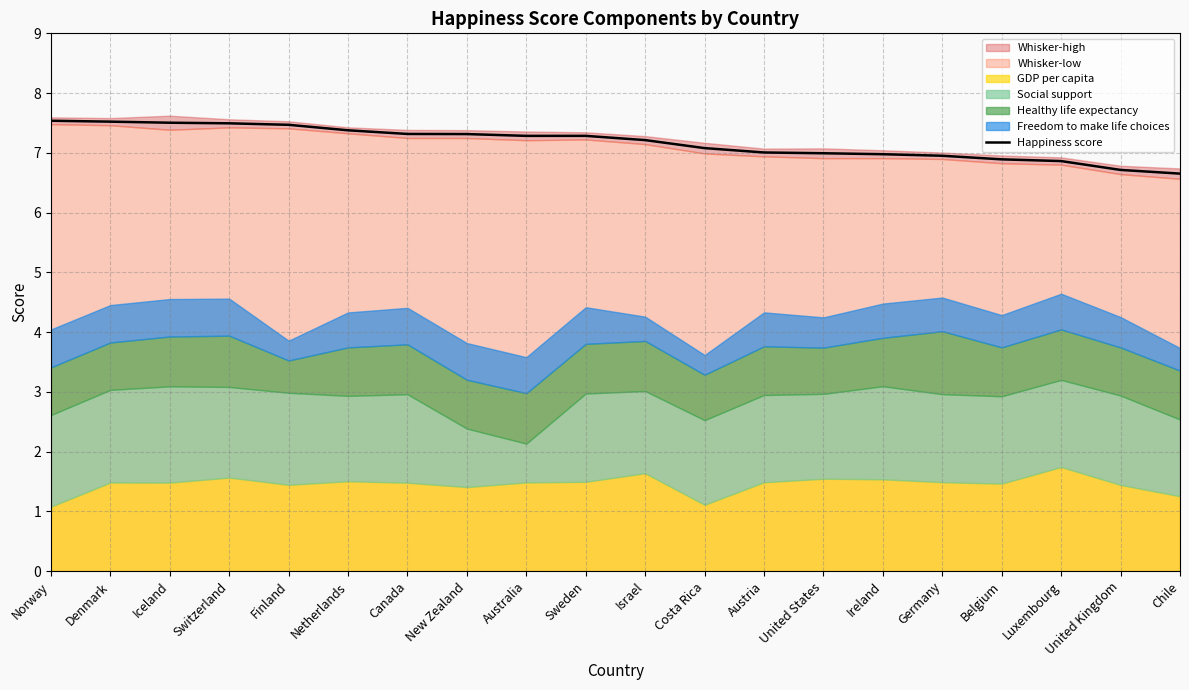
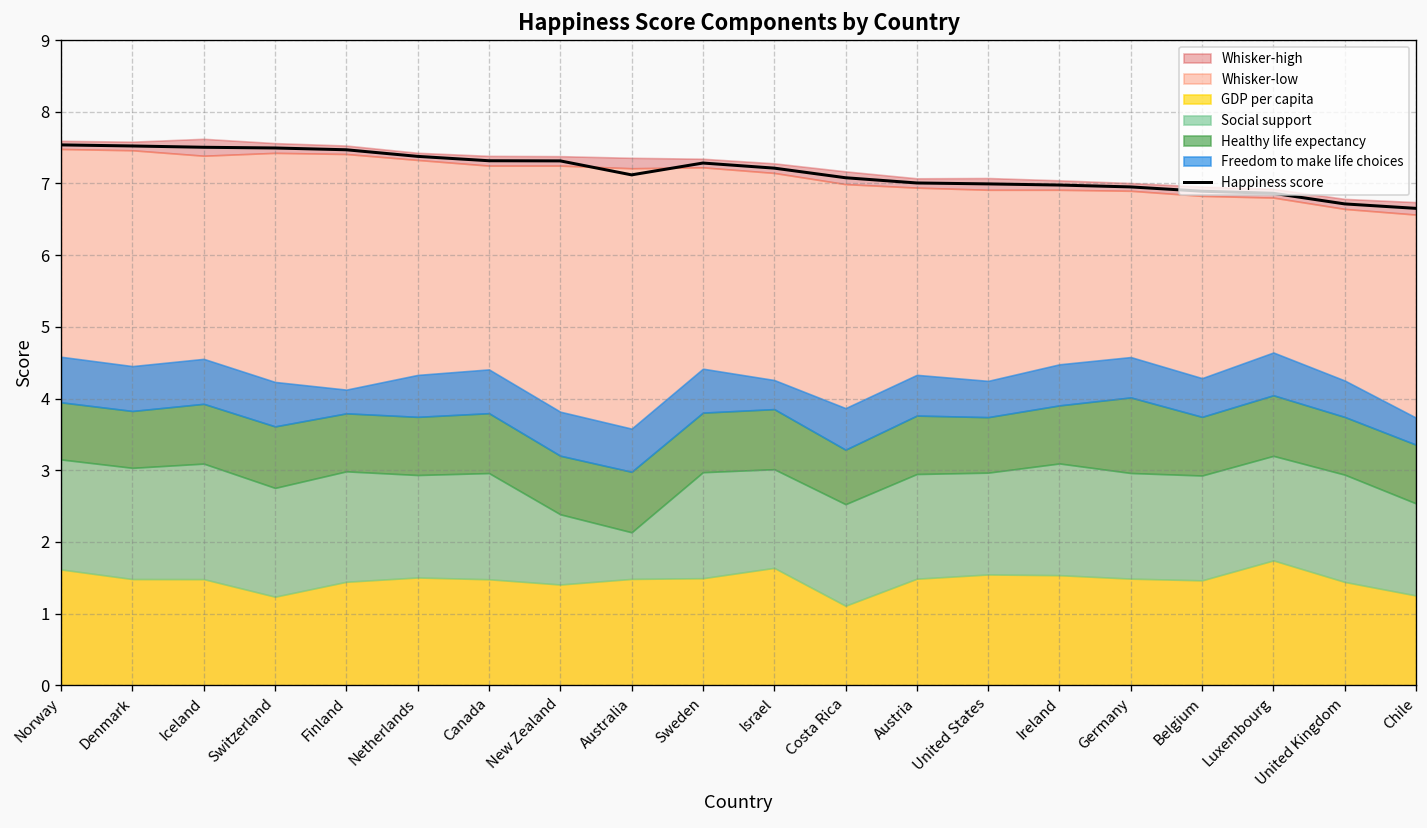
  {
    "Happiness score": {
      "Norway": 7.5,
      "Denmark": 7.5,
      "Iceland": 7.5,
      "Switzerland": 7.5,
      "Finland": 7.5,
      "Netherlands": 7.4,
      "Canada": 7.3,
      "New Zealand": 7.3,
-     "Australia": 7.3,
+     "Australia": 7.1,
      "Sweden": 7.3,
      "Israel": 7.2,
      "Costa Rica": 7.1,
      "Austria": 7.0,
      "United States": 7.0,
      "Ireland": 7.0,
      "Germany": 7.0,
      "Belgium": 6.9,
      "Luxembourg": 6.9,
      "United Kingdom": 6.7,
      "Chile": 6.7
    },
    "GDP per capita": {
-     "Norway": 1.1,
+     "Norway": 1.6,
      "Denmark": 1.5,
      "Iceland": 1.5,
-     "Switzerland": 1.6,
+     "Switzerland": 1.2,
      "Finland": 1.4,
      "Netherlands": 1.5,
      "Canada": 1.5,
      "New Zealand": 1.4,
      "Australia": 1.5,
      "Sweden": 1.5,
      "Israel": 1.6,
      "Costa Rica": 1.1,
      "Austria": 1.5,
      "United States": 1.5,
      "Ireland": 1.5,
      "Germany": 1.5,
      "Belgium": 1.5,
      "Luxembourg": 1.7,
      "United Kingdom": 1.4,
      "Chile": 1.3
    },
    "Social support": {
      "Norway": 1.5,
      "Denmark": 1.6,
      "Iceland": 1.6,
      "Switzerland": 1.5,
      "Finland": 1.5,
      "Netherlands": 1.4,
      "Canada": 1.5,
      "New Zealand": 1.0,
      "Australia": 0.6,
      "Sweden": 1.5,
      "Israel": 1.4,
      "Costa Rica": 1.4,
      "Austria": 1.5,
      "United States": 1.4,
      "Ireland": 1.6,
      "Germany": 1.5,
      "Belgium": 1.5,
      "Luxembourg": 1.5,
      "United Kingdom": 1.5,
      "Chile": 1.3
    },
    "Healthy life expectancy": {
      "Norway": 0.8,
      "Denmark": 0.8,
      "Iceland": 0.8,
      "Switzerland": 0.9,
-     "Finland": 0.5,
+     "Finland": 0.8,
      "Netherlands": 0.8,
      "Canada": 0.8,
      "New Zealand": 0.8,
      "Australia": 0.8,
      "Sweden": 0.8,
      "Israel": 0.8,
      "Costa Rica": 0.8,
      "Austria": 0.8,
      "United States": 0.8,
      "Ireland": 0.8,
      "Germany": 1.1,
      "Belgium": 0.8,
      "Luxembourg": 0.8,
      "United Kingdom": 0.8,
      "Chile": 0.8
    },
    "Freedom to make life choices": {
      "Norway": 0.6,
      "Denmark": 0.6,
      "Iceland": 0.6,
      "Switzerland": 0.6,
      "Finland": 0.3,
      "Netherlands": 0.6,
      "Canada": 0.6,
      "New Zealand": 0.6,
      "Australia": 0.6,
      "Sweden": 0.6,
      "Israel": 0.4,
-     "Costa Rica": 0.3,
+     "Costa Rica": 0.6,
      "Austria": 0.6,
      "United States": 0.5,
      "Ireland": 0.6,
      "Germany": 0.6,
      "Belgium": 0.5,
      "Luxembourg": 0.6,
      "United Kingdom": 0.5,
      "Chile": 0.4
    }
  }
